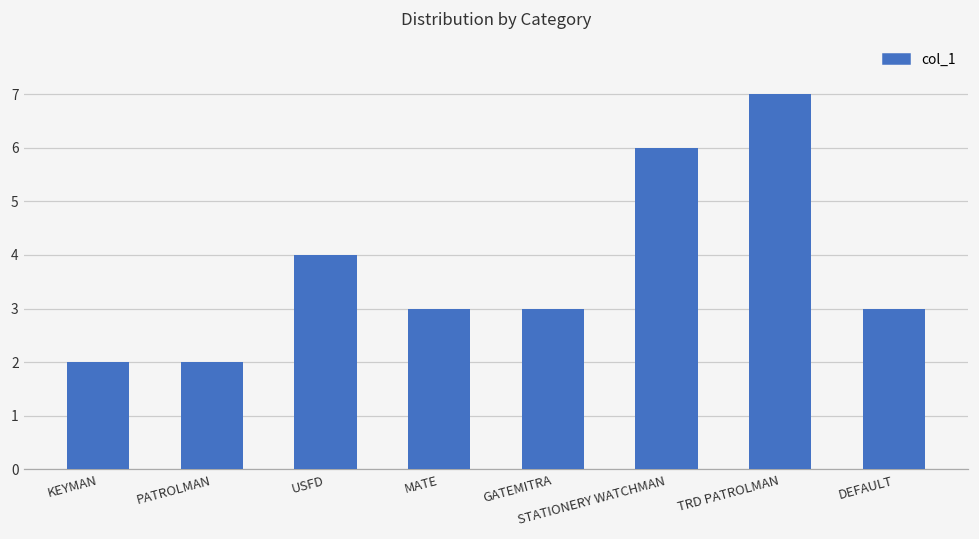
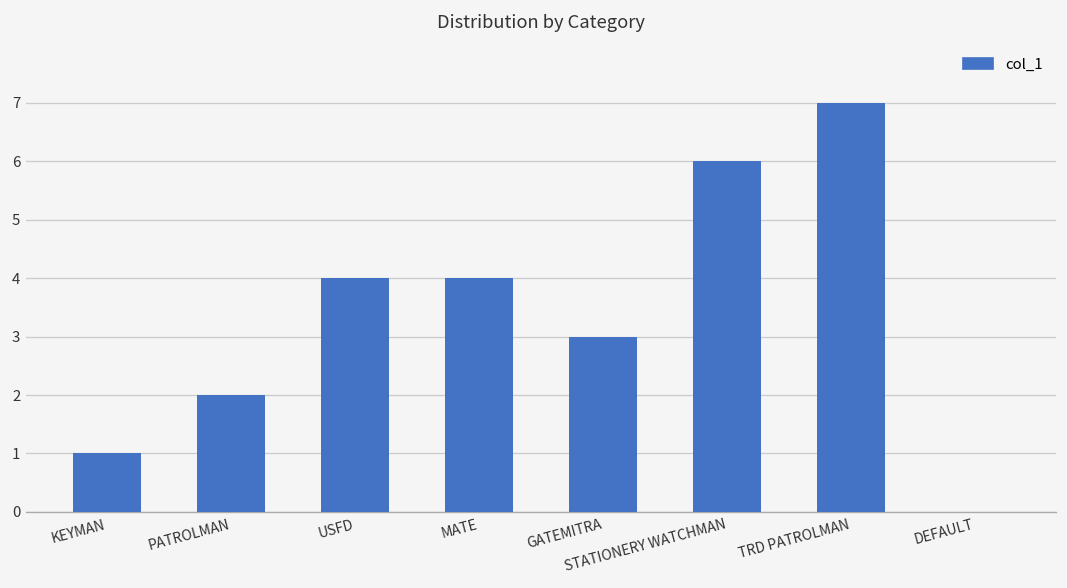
  {
-   "KEYMAN": 2,
+   "KEYMAN": 1,
    "PATROLMAN": 2,
    "USFD": 4,
-   "MATE": 3,
+   "MATE": 4,
    "GATEMITRA": 3,
    "STATIONERY WATCHMAN": 6,
    "TRD PATROLMAN": 7,
-   "DEFAULT": 3
+   "DEFAULT": 0
  }
